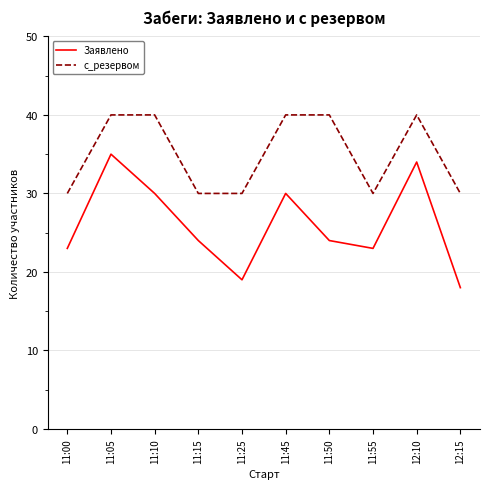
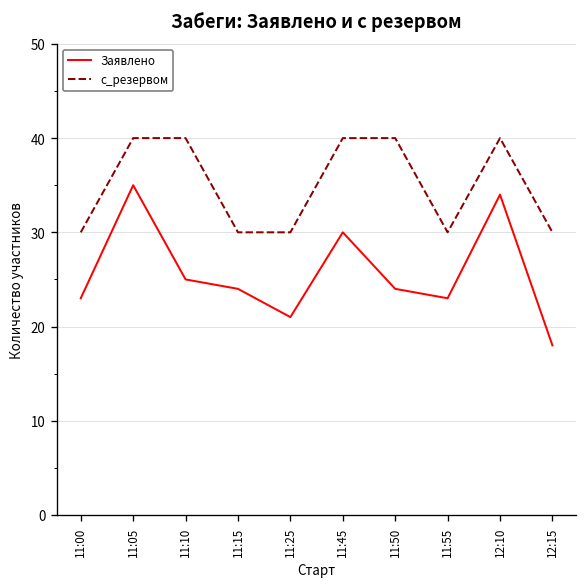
  {
    "Заявлено": {
      "11:00": 23,
      "11:05": 35,
-     "11:10": 30,
+     "11:10": 25,
      "11:15": 24,
-     "11:25": 19,
+     "11:25": 21,
      "11:45": 30,
      "11:50": 24,
      "11:55": 23,
      "12:10": 34,
      "12:15": 18
    },
    "с_резервом": {
      "11:00": 30,
      "11:05": 40,
      "11:10": 40,
      "11:15": 30,
      "11:25": 30,
      "11:45": 40,
      "11:50": 40,
      "11:55": 30,
      "12:10": 40,
      "12:15": 30
    }
  }
